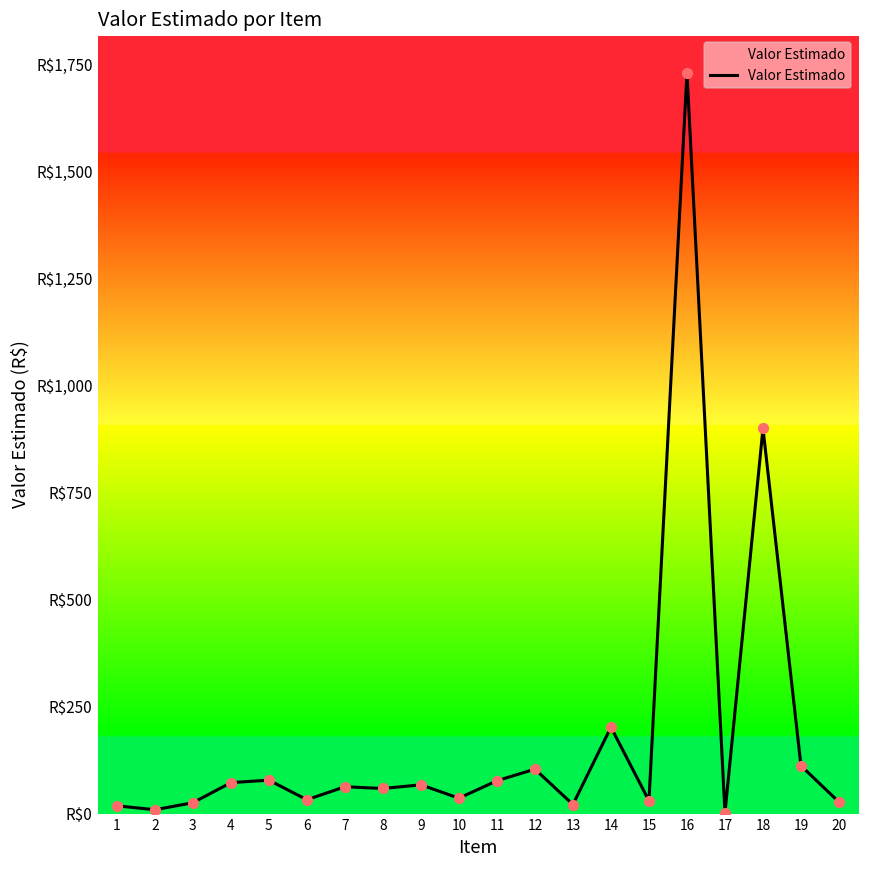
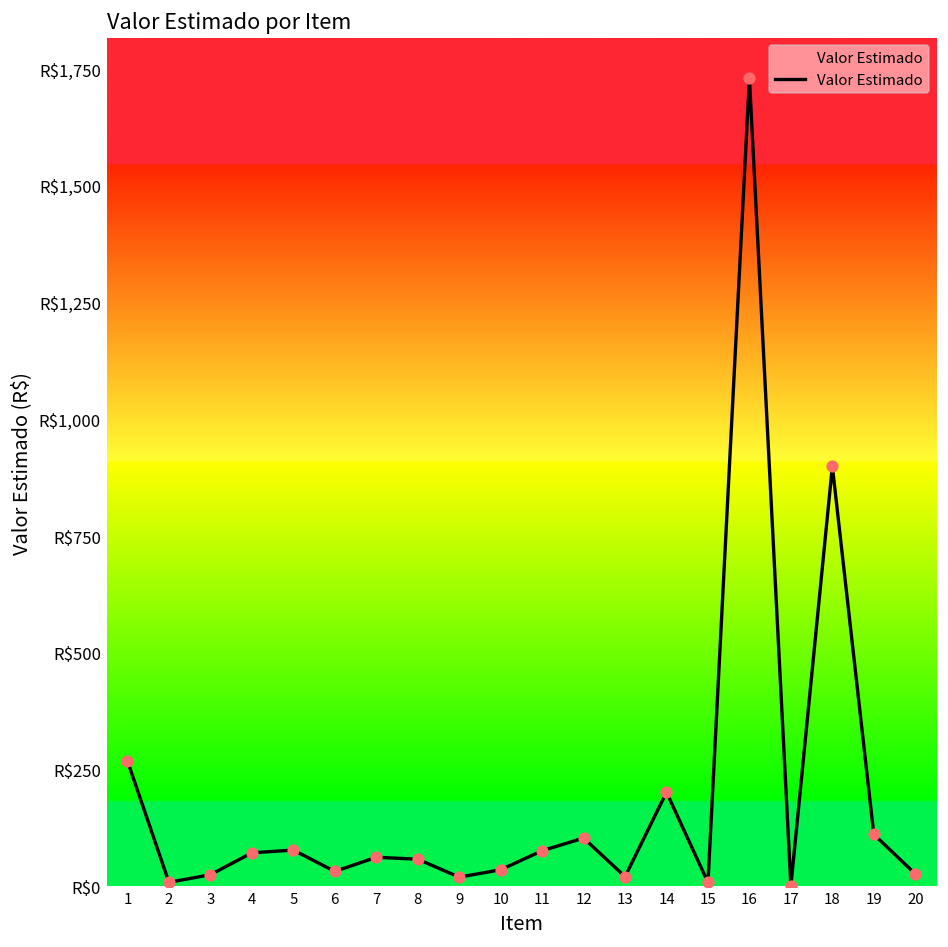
  {
-   "1": "R$20",
+   "1": "R$270",
    "2": "R$10",
    "3": "R$30",
    "4": "R$70",
    "5": "R$80",
    "6": "R$30",
    "7": "R$60",
    "8": "R$60",
-   "9": "R$70",
+   "9": "R$20",
    "10": "R$40",
    "11": "R$80",
    "12": "R$100",
    "13": "R$20",
    "14": "R$200",
-   "15": "R$30",
+   "15": "R$10",
    "16": "R$1,730",
    "17": "R$0",
    "18": "R$900",
    "19": "R$110",
    "20": "R$30"
  }
